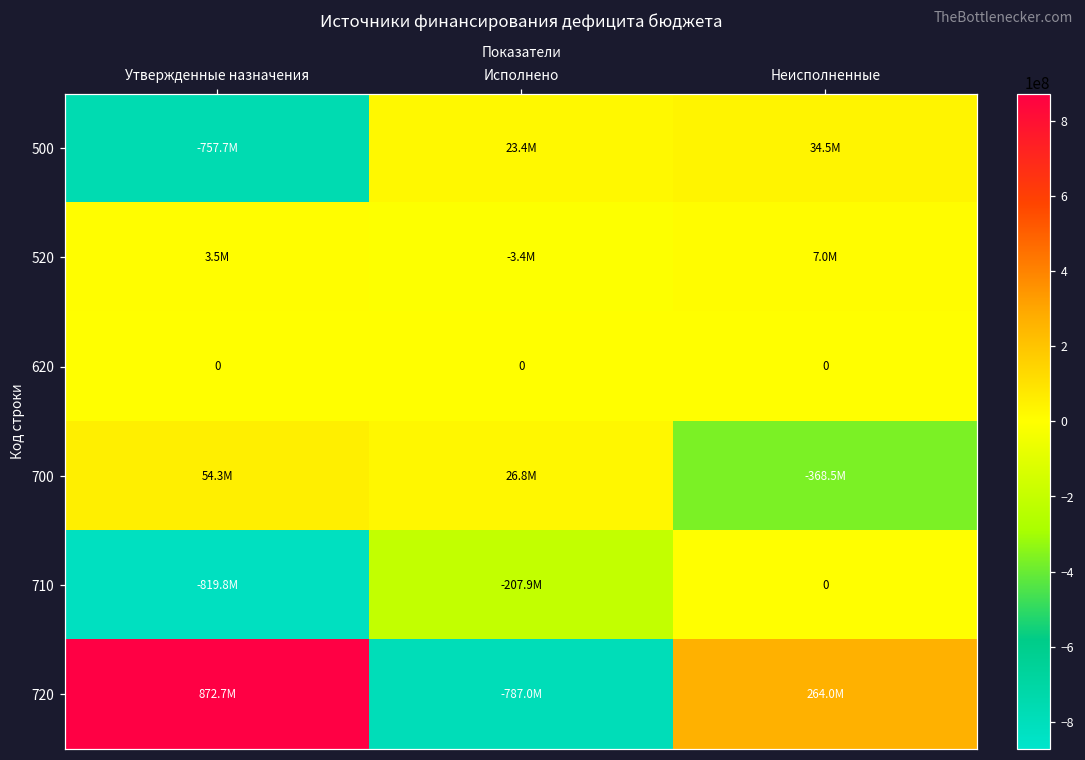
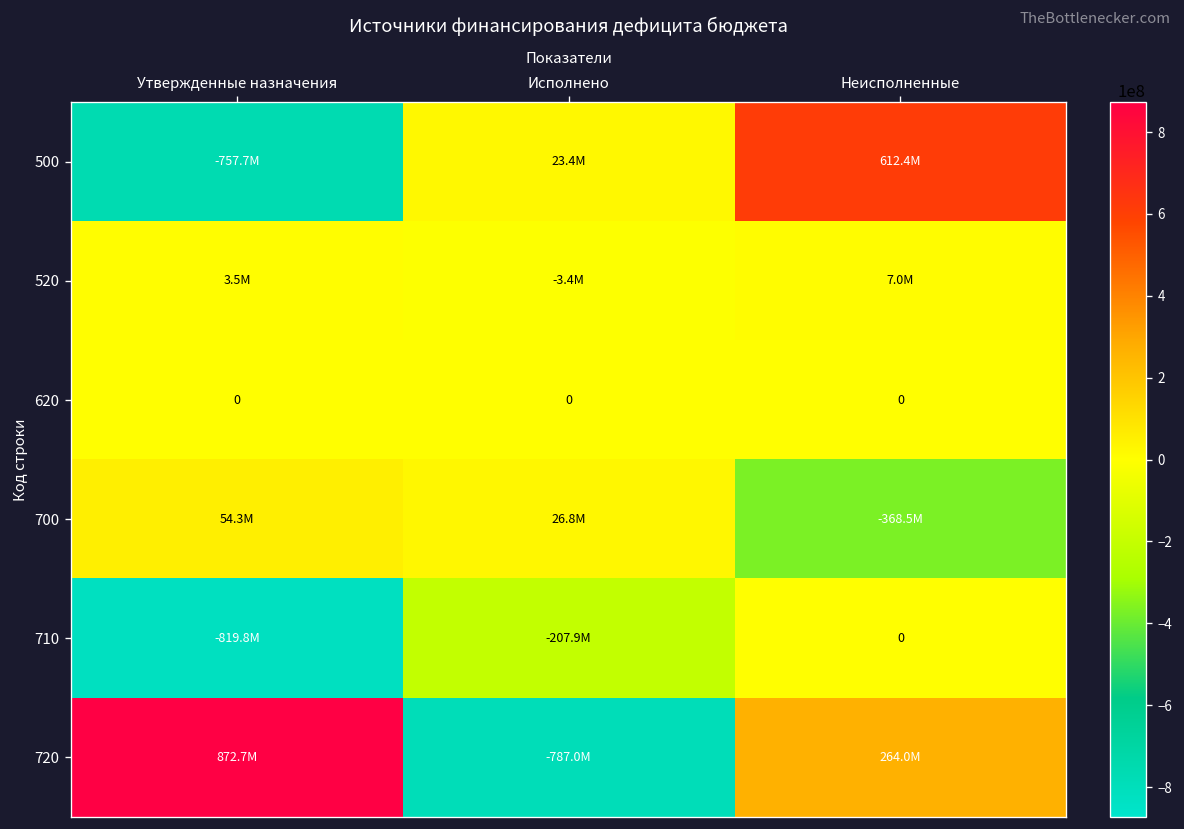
  {
    "500": {
      "Утвержденные назначения": "-757.7M",
      "Исполнено": "23.4M",
-     "Неисполненные": "34.5M"
+     "Неисполненные": "612.4M"
    },
    "520": {
      "Утвержденные назначения": "3.5M",
      "Исполнено": "-3.4M",
      "Неисполненные": "7.0M"
    },
    "620": {
      "Утвержденные назначения": "0",
      "Исполнено": "0",
      "Неисполненные": "0"
    },
    "700": {
      "Утвержденные назначения": "54.3M",
      "Исполнено": "26.8M",
      "Неисполненные": "-368.5M"
    },
    "710": {
      "Утвержденные назначения": "-819.8M",
      "Исполнено": "-207.9M",
      "Неисполненные": "0"
    },
    "720": {
      "Утвержденные назначения": "872.7M",
      "Исполнено": "-787.0M",
      "Неисполненные": "264.0M"
    }
  }
